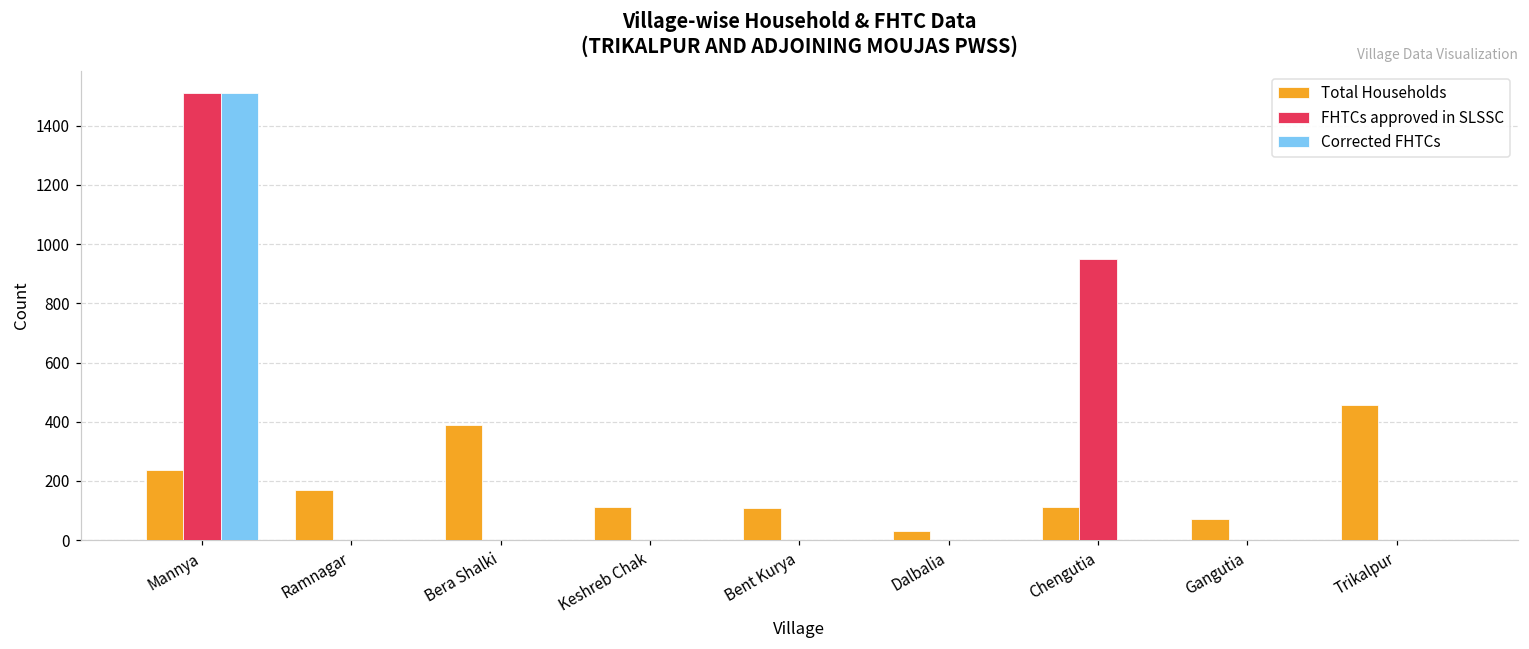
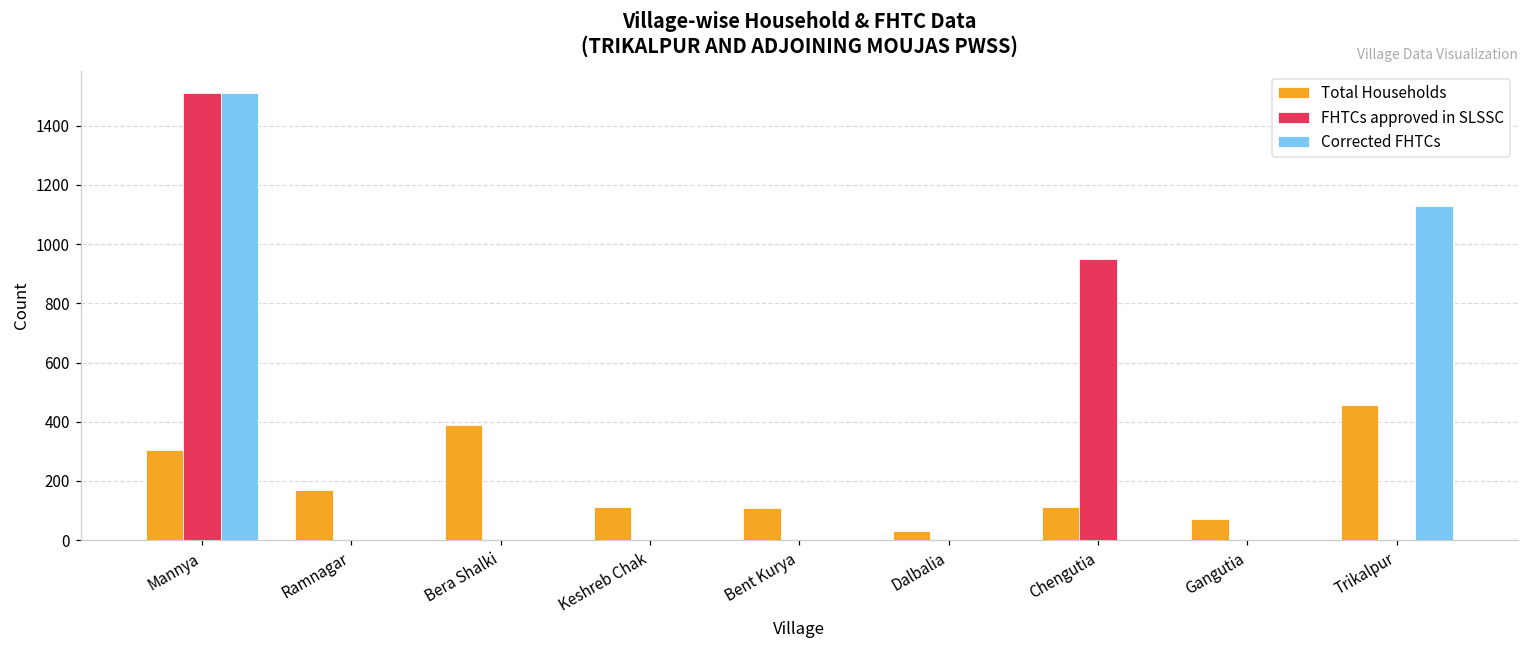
  {
    "Total Households": {
-     "Mannya": 240,
+     "Mannya": 310,
      "Ramnagar": 170,
      "Bera Shalki": 390,
      "Keshreb Chak": 110,
      "Bent Kurya": 110,
      "Dalbalia": 30,
      "Chengutia": 110,
      "Gangutia": 70,
      "Trikalpur": 460
    },
    "FHTCs approved in SLSSC": {
      "Mannya": 1510,
      "Ramnagar": 0,
      "Bera Shalki": 0,
      "Keshreb Chak": 0,
      "Bent Kurya": 0,
      "Dalbalia": 0,
      "Chengutia": 950,
      "Gangutia": 0,
      "Trikalpur": 0
    },
    "Corrected FHTCs": {
      "Mannya": 1510,
      "Ramnagar": 0,
      "Bera Shalki": 0,
      "Keshreb Chak": 0,
      "Bent Kurya": 0,
      "Dalbalia": 0,
      "Chengutia": 0,
      "Gangutia": 0,
-     "Trikalpur": 0
+     "Trikalpur": 1130
    }
  }
